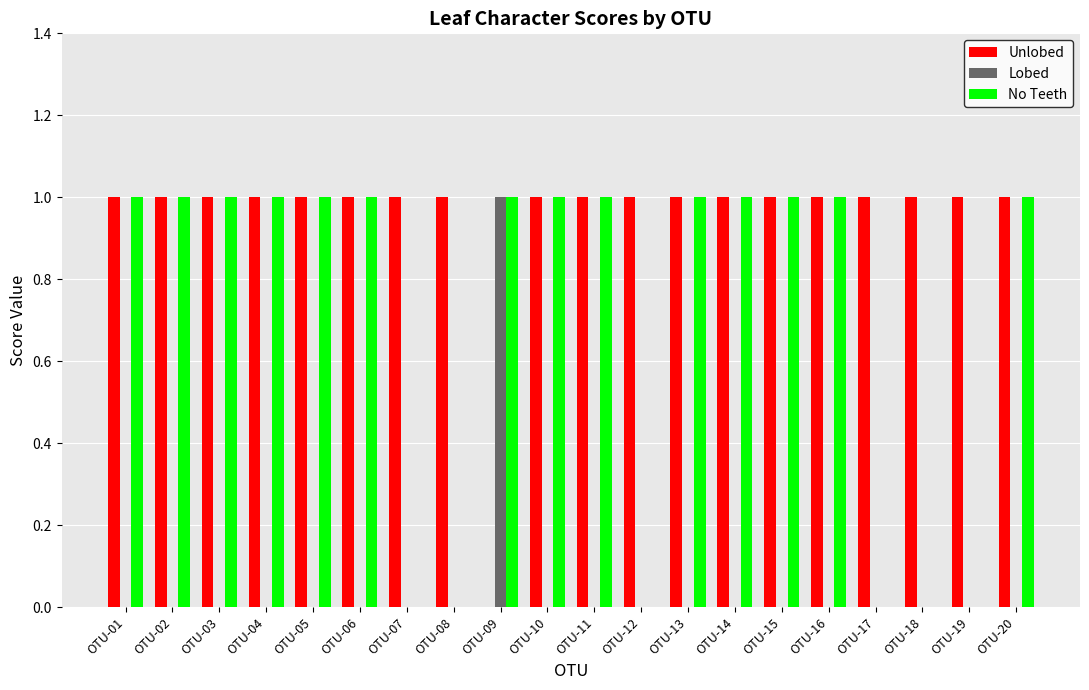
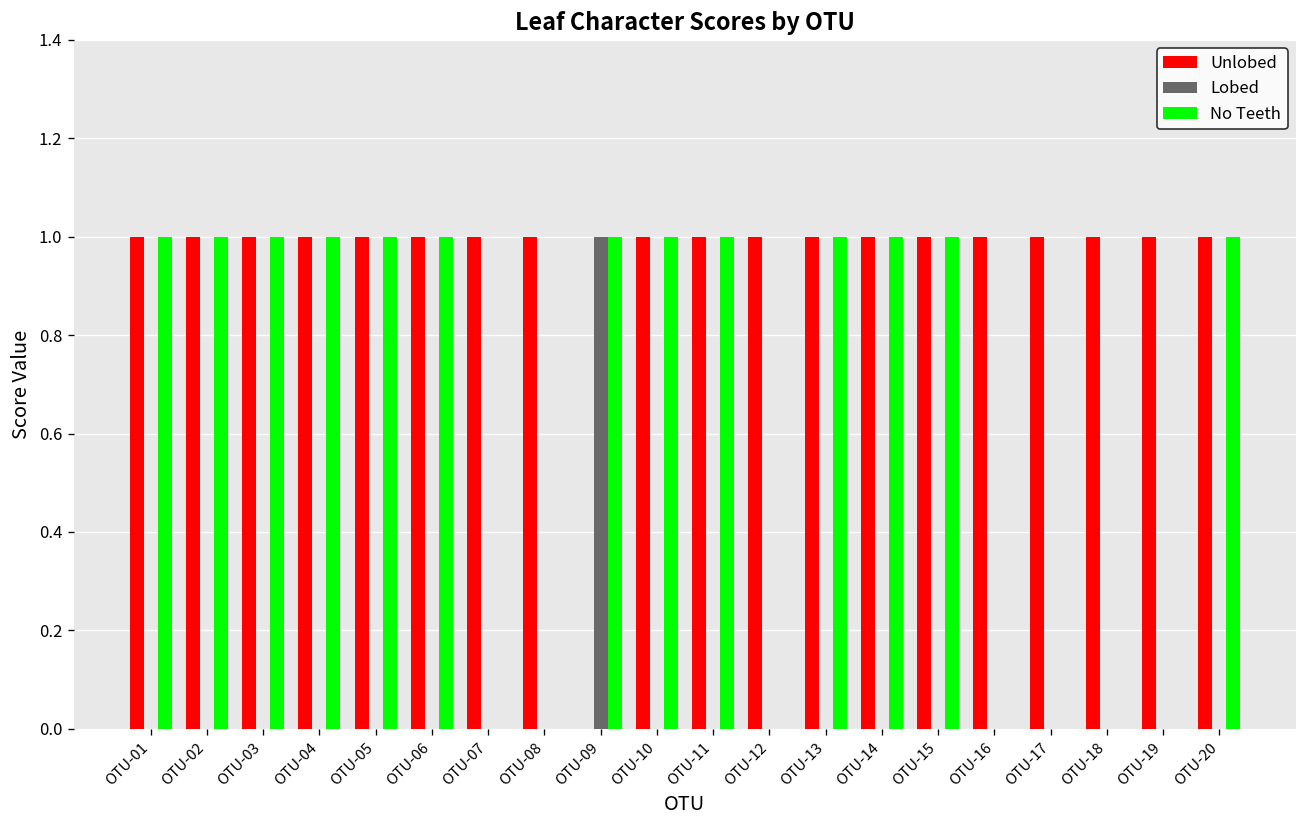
  {
    "Unlobed": {
      "OTU-01": 1,
      "OTU-02": 1,
      "OTU-03": 1,
      "OTU-04": 1,
      "OTU-05": 1,
      "OTU-06": 1,
      "OTU-07": 1,
      "OTU-08": 1,
      "OTU-09": 0,
      "OTU-10": 1,
      "OTU-11": 1,
      "OTU-12": 1,
      "OTU-13": 1,
      "OTU-14": 1,
      "OTU-15": 1,
      "OTU-16": 1,
      "OTU-17": 1,
      "OTU-18": 1,
      "OTU-19": 1,
      "OTU-20": 1
    },
    "Lobed": {
      "OTU-01": 0,
      "OTU-02": 0,
      "OTU-03": 0,
      "OTU-04": 0,
      "OTU-05": 0,
      "OTU-06": 0,
      "OTU-07": 0,
      "OTU-08": 0,
      "OTU-09": 1,
      "OTU-10": 0,
      "OTU-11": 0,
      "OTU-12": 0,
      "OTU-13": 0,
      "OTU-14": 0,
      "OTU-15": 0,
      "OTU-16": 0,
      "OTU-17": 0,
      "OTU-18": 0,
      "OTU-19": 0,
      "OTU-20": 0
    },
    "No Teeth": {
      "OTU-01": 1,
      "OTU-02": 1,
      "OTU-03": 1,
      "OTU-04": 1,
      "OTU-05": 1,
      "OTU-06": 1,
      "OTU-07": 0,
      "OTU-08": 0,
      "OTU-09": 1,
      "OTU-10": 1,
      "OTU-11": 1,
      "OTU-12": 0,
      "OTU-13": 1,
      "OTU-14": 1,
      "OTU-15": 1,
-     "OTU-16": 1,
+     "OTU-16": 0,
      "OTU-17": 0,
      "OTU-18": 0,
      "OTU-19": 0,
      "OTU-20": 1
    }
  }
